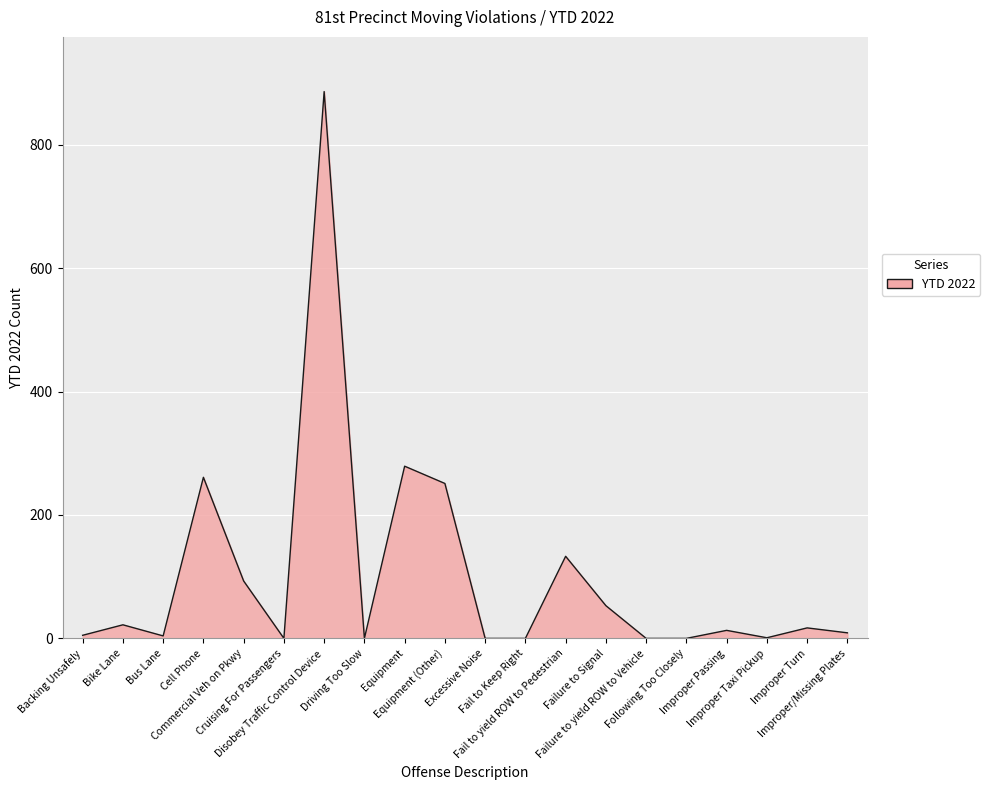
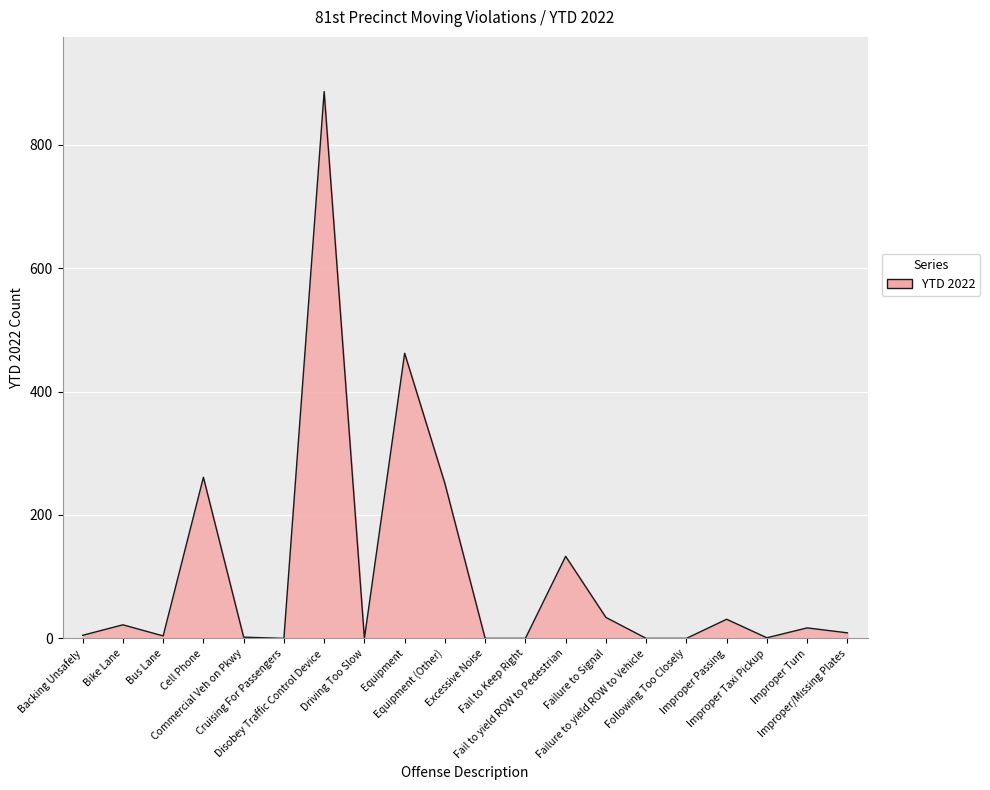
  {
    "Backing Unsafely": 10,
    "Bike Lane": 20,
    "Bus Lane": 0,
    "Cell Phone": 260,
-   "Commercial Veh on Pkwy": 90,
+   "Commercial Veh on Pkwy": 0,
    "Cruising For Passengers": 0,
    "Disobey Traffic Control Device": 890,
    "Driving Too Slow": 0,
-   "Equipment": 280,
+   "Equipment": 460,
    "Equipment (Other)": 250,
    "Excessive Noise": 0,
    "Fail to Keep Right": 0,
    "Fail to yield ROW to Pedestrian": 130,
-   "Failure to Signal": 50,
+   "Failure to Signal": 30,
    "Failure to yield ROW to Vehicle": 0,
    "Following Too Closely": 0,
-   "Improper Passing": 10,
+   "Improper Passing": 30,
    "Improper Taxi Pickup": 0,
    "Improper Turn": 20,
    "Improper/Missing Plates": 10
  }
